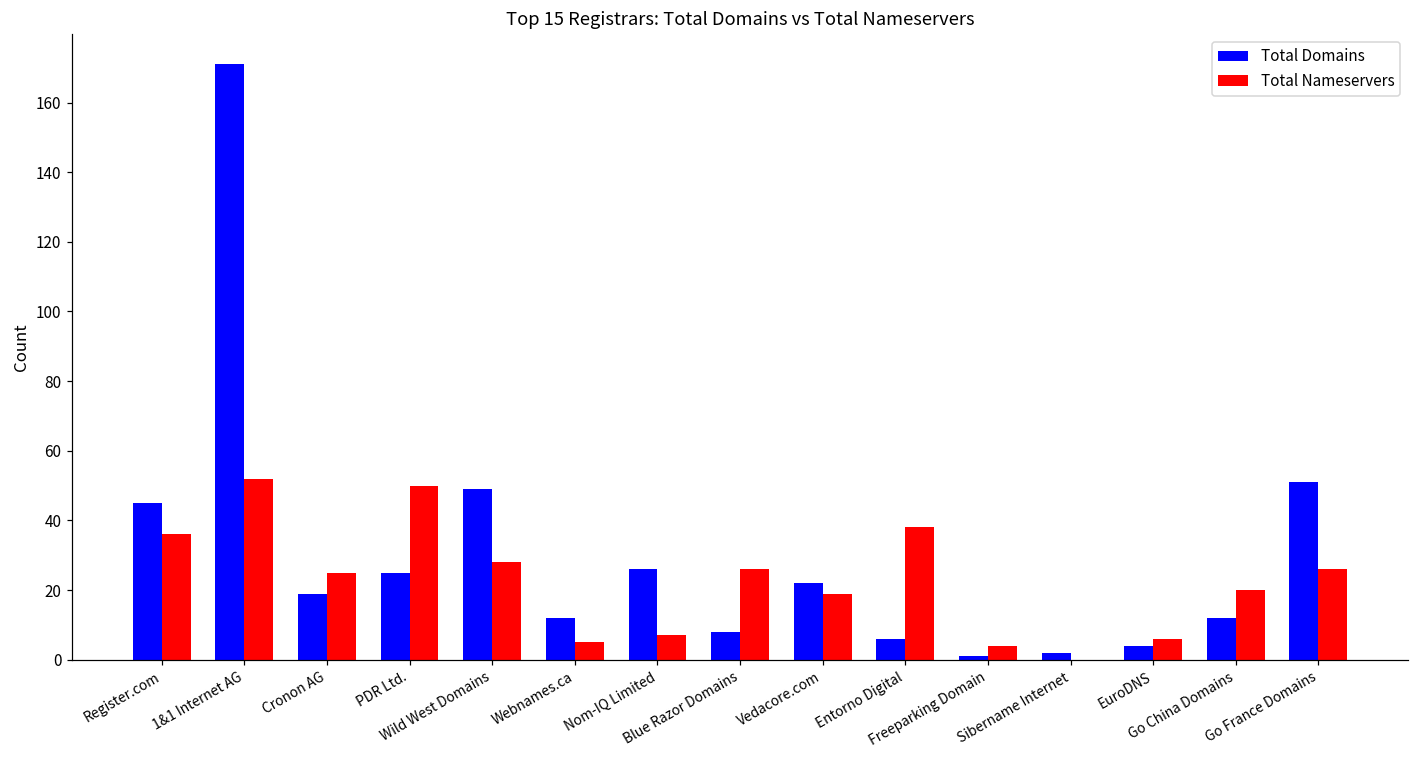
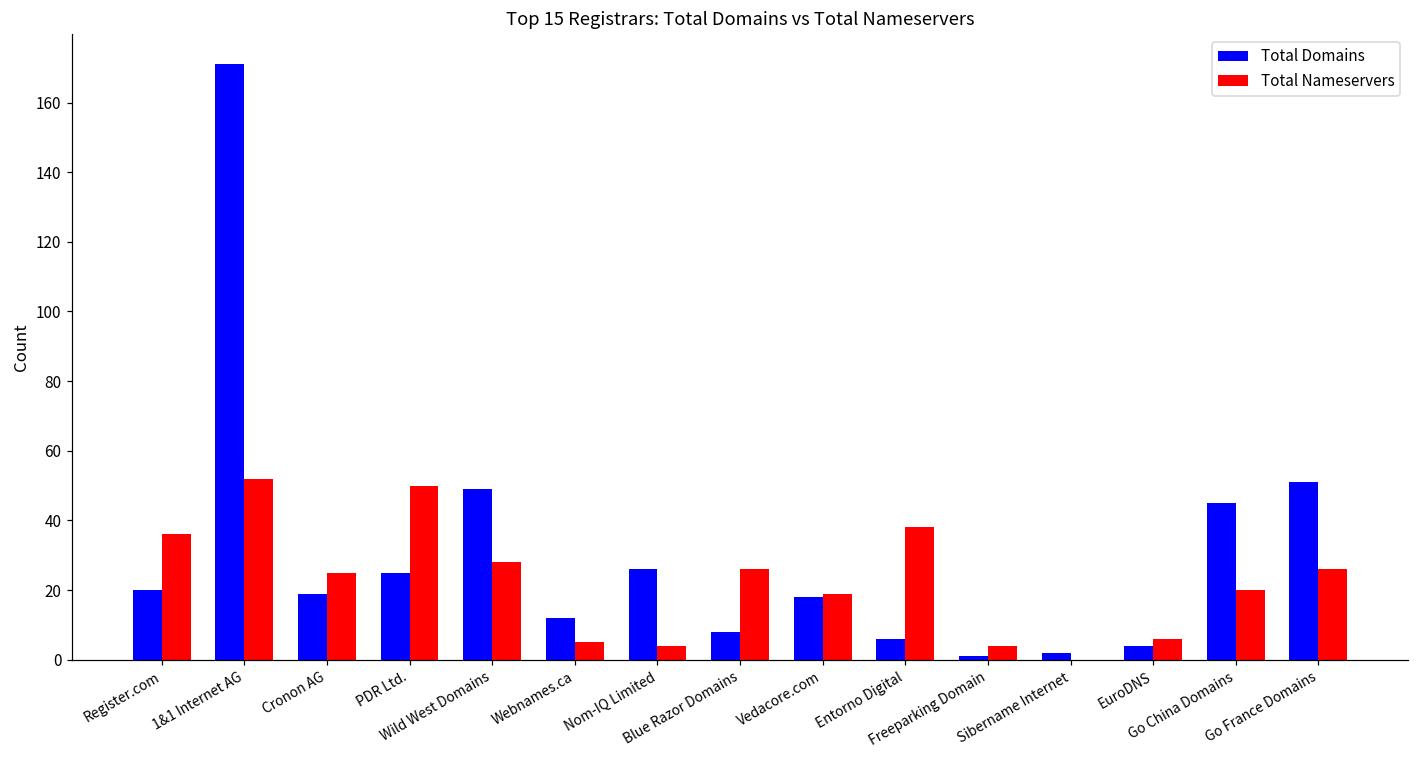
  {
    "Total Domains": {
-     "Register.com": 45,
+     "Register.com": 20,
      "1&1 Internet AG": 171,
      "Cronon AG": 19,
      "PDR Ltd.": 25,
      "Wild West Domains": 49,
      "Webnames.ca": 12,
      "Nom-IQ Limited": 26,
      "Blue Razor Domains": 8,
-     "Vedacore.com": 22,
+     "Vedacore.com": 18,
      "Entorno Digital": 6,
      "Freeparking Domain": 1,
      "Sibername Internet": 2,
      "EuroDNS": 4,
-     "Go China Domains": 12,
+     "Go China Domains": 45,
      "Go France Domains": 51
    },
    "Total Nameservers": {
      "Register.com": 36,
      "1&1 Internet AG": 52,
      "Cronon AG": 25,
      "PDR Ltd.": 50,
      "Wild West Domains": 28,
      "Webnames.ca": 5,
-     "Nom-IQ Limited": 7,
+     "Nom-IQ Limited": 4,
      "Blue Razor Domains": 26,
      "Vedacore.com": 19,
      "Entorno Digital": 38,
      "Freeparking Domain": 4,
      "Sibername Internet": 0,
      "EuroDNS": 6,
      "Go China Domains": 20,
      "Go France Domains": 26
    }
  }
